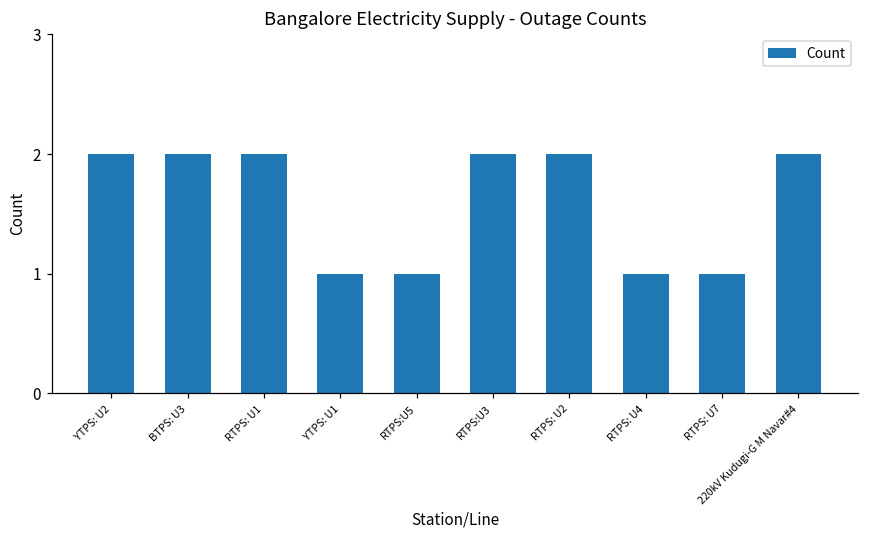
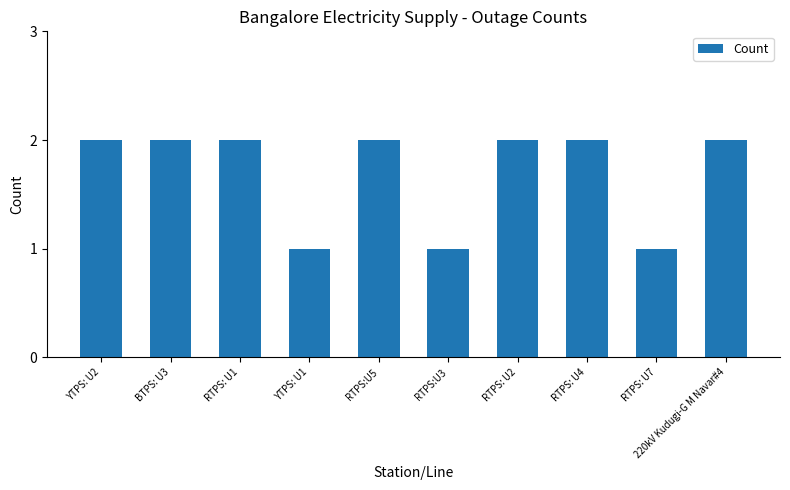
  {
    "YTPS: U2": 2,
    "BTPS: U3": 2,
    "RTPS: U1": 2,
    "YTPS: U1": 1,
-   "RTPS:U5": 1,
-   "RTPS:U3": 2,
+   "RTPS:U5": 2,
+   "RTPS:U3": 1,
    "RTPS: U2": 2,
-   "RTPS: U4": 1,
+   "RTPS: U4": 2,
    "RTPS: U7": 1,
    "220kV Kudugi-G M Navar#4": 2
  }
